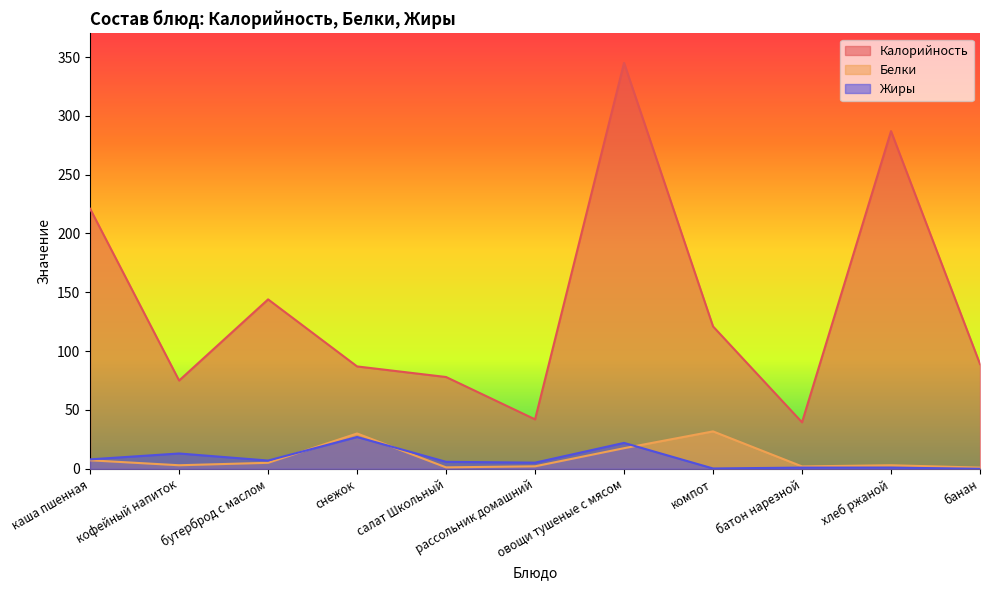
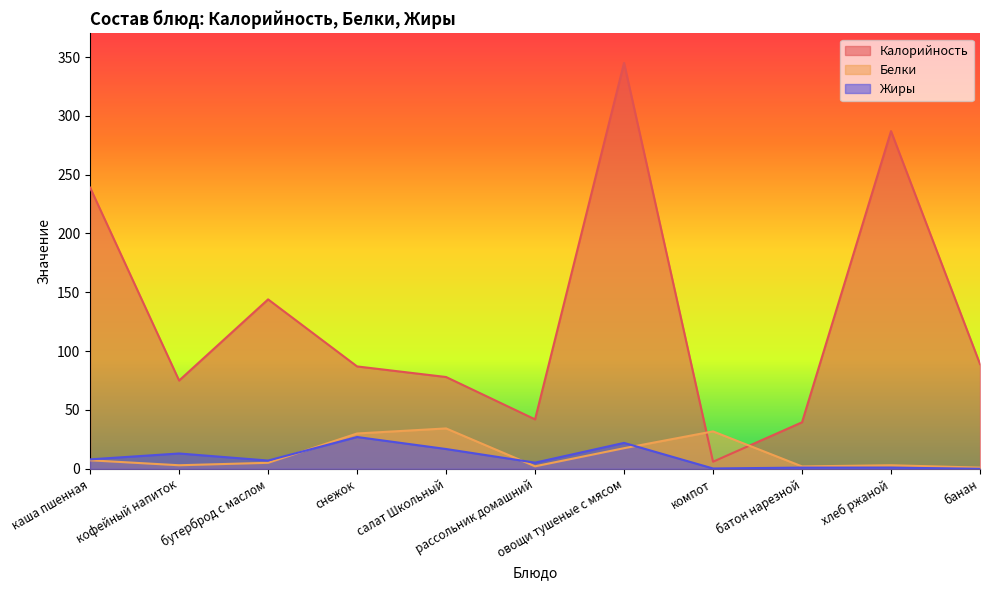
  {
    "Калорийность": {
-     "каша пшенная": 221,
+     "каша пшенная": 239,
      "кофейный напиток": 75,
      "бутерброд с маслом": 144,
      "снежок": 87,
      "салат Школьный": 78,
      "рассольник домашний": 42,
      "овощи тушеные с мясом": 345,
-     "компот": 121,
+     "компот": 6,
      "батон нарезной": 40,
      "хлеб ржаной": 287,
      "банан": 89
    },
    "Белки": {
      "кофейный напиток": 3,
      "снежок": 30,
-     "салат Школьный": 1,
+     "салат Школьный": 34,
      "рассольник домашний": 2,
      "овощи тушеные с мясом": 18,
      "компот": 32
    },
    "Жиры": {
      "кофейный напиток": 13,
      "снежок": 27,
-     "салат Школьный": 6,
+     "салат Школьный": 17,
      "рассольник домашний": 5,
      "овощи тушеные с мясом": 22,
      "компот": 0
    }
  }
